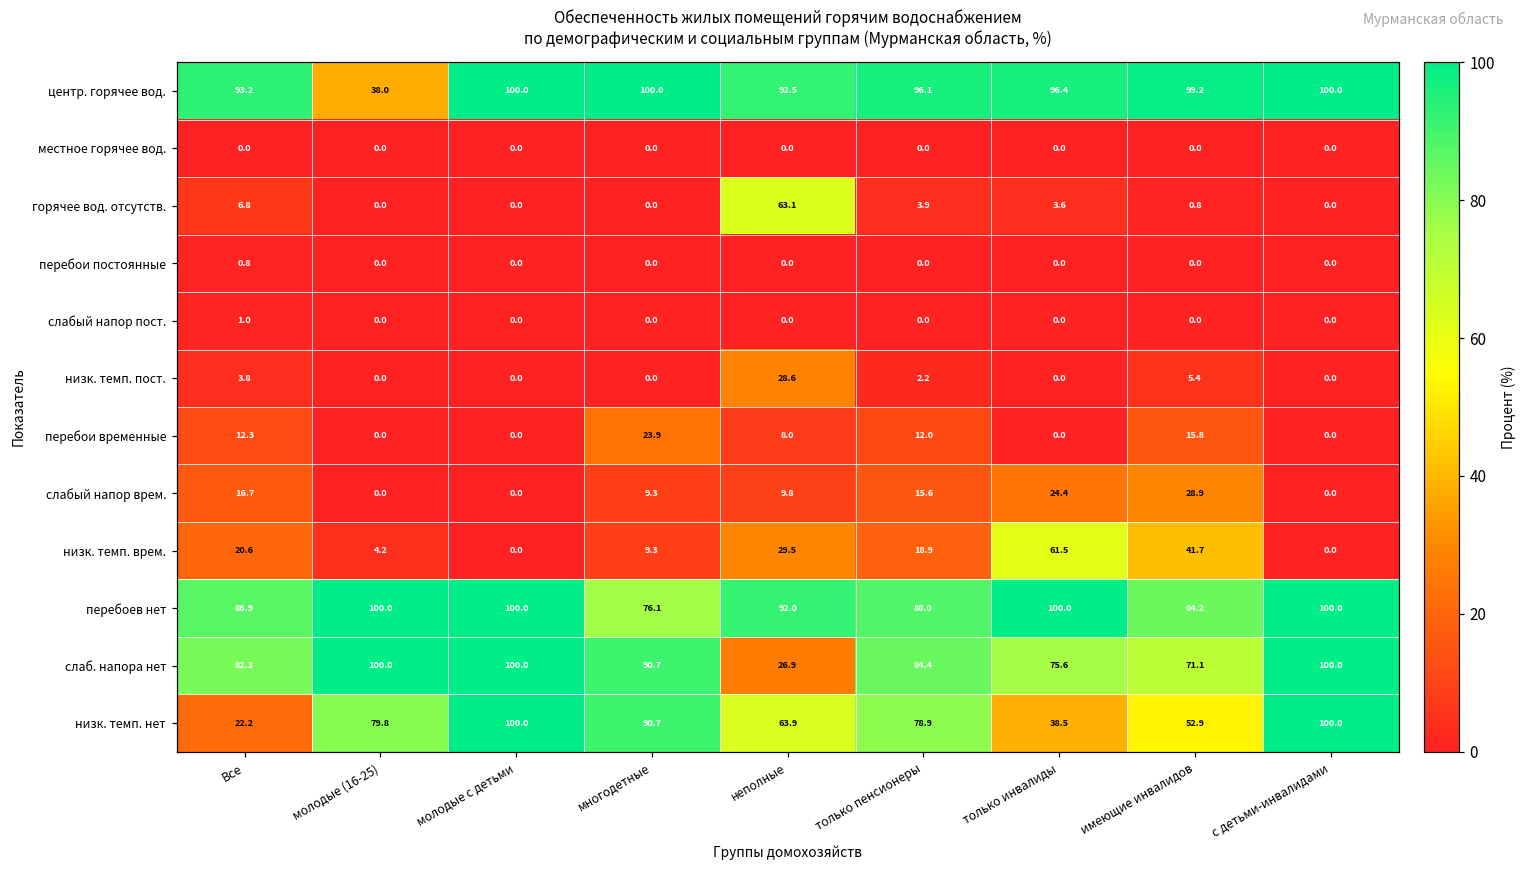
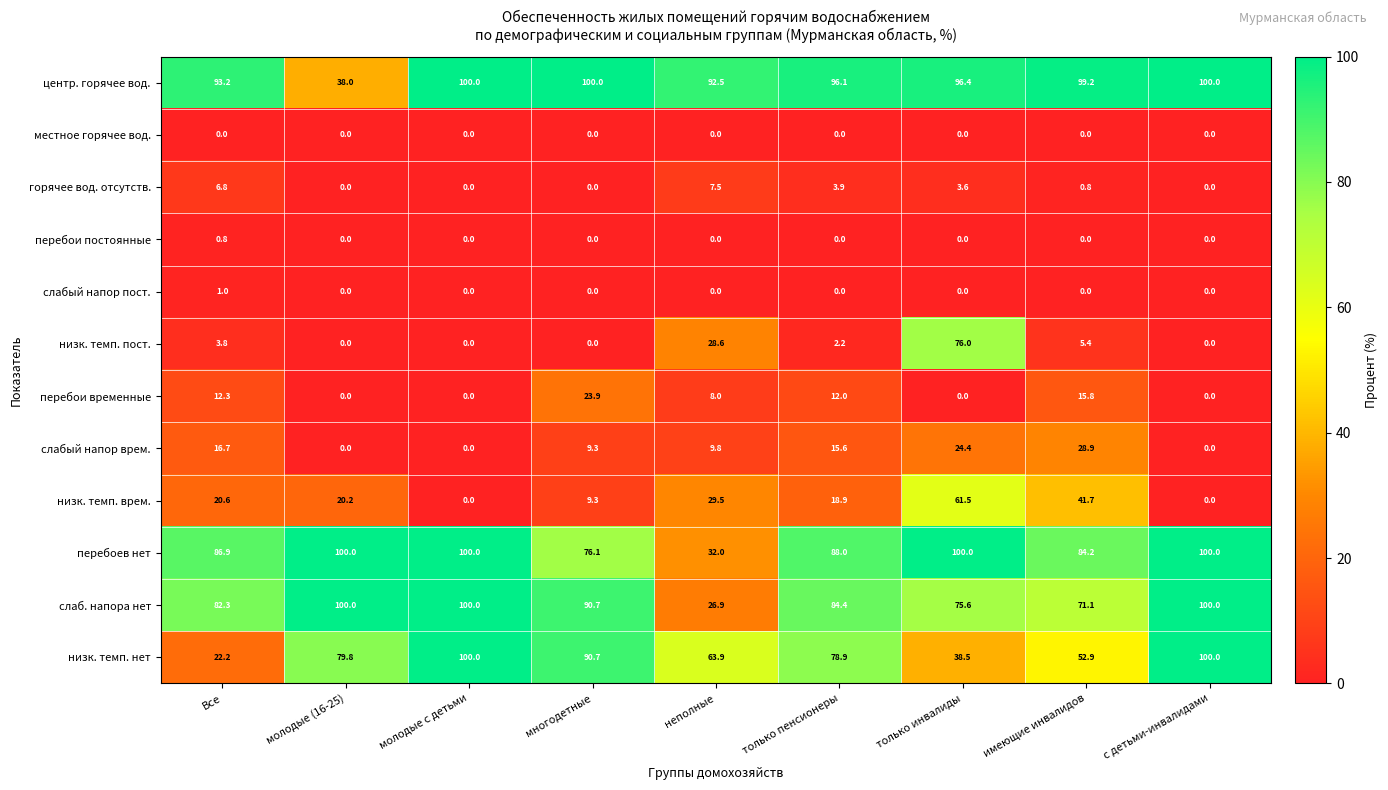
  {
    "центр. горячее вод.": {
      "Все": 93.2,
      "молодые (16-25)": 38.0,
      "молодые с детьми": 100.0,
      "многодетные": 100.0,
      "неполные": 92.5,
      "только пенсионеры": 96.1,
      "только инвалиды": 96.4,
      "имеющие инвалидов": 99.2,
      "с детьми-инвалидами": 100.0
    },
    "местное горячее вод.": {
      "Все": 0.0,
      "молодые (16-25)": 0.0,
      "молодые с детьми": 0.0,
      "многодетные": 0.0,
      "неполные": 0.0,
      "только пенсионеры": 0.0,
      "только инвалиды": 0.0,
      "имеющие инвалидов": 0.0,
      "с детьми-инвалидами": 0.0
    },
    "горячее вод. отсутств.": {
      "Все": 6.8,
      "молодые (16-25)": 0.0,
      "молодые с детьми": 0.0,
      "многодетные": 0.0,
-     "неполные": 63.1,
+     "неполные": 7.5,
      "только пенсионеры": 3.9,
      "только инвалиды": 3.6,
      "имеющие инвалидов": 0.8,
      "с детьми-инвалидами": 0.0
    },
    "перебои постоянные": {
      "Все": 0.8,
      "молодые (16-25)": 0.0,
      "молодые с детьми": 0.0,
      "многодетные": 0.0,
      "неполные": 0.0,
      "только пенсионеры": 0.0,
      "только инвалиды": 0.0,
      "имеющие инвалидов": 0.0,
      "с детьми-инвалидами": 0.0
    },
    "слабый напор пост.": {
      "Все": 1.0,
      "молодые (16-25)": 0.0,
      "молодые с детьми": 0.0,
      "многодетные": 0.0,
      "неполные": 0.0,
      "только пенсионеры": 0.0,
      "только инвалиды": 0.0,
      "имеющие инвалидов": 0.0,
      "с детьми-инвалидами": 0.0
    },
    "низк. темп. пост.": {
      "Все": 3.8,
      "молодые (16-25)": 0.0,
      "молодые с детьми": 0.0,
      "многодетные": 0.0,
      "неполные": 28.6,
      "только пенсионеры": 2.2,
-     "только инвалиды": 0.0,
+     "только инвалиды": 76.0,
      "имеющие инвалидов": 5.4,
      "с детьми-инвалидами": 0.0
    },
    "перебои временные": {
      "Все": 12.3,
      "молодые (16-25)": 0.0,
      "молодые с детьми": 0.0,
      "многодетные": 23.9,
      "неполные": 8.0,
      "только пенсионеры": 12.0,
      "только инвалиды": 0.0,
      "имеющие инвалидов": 15.8,
      "с детьми-инвалидами": 0.0
    },
    "слабый напор врем.": {
      "Все": 16.7,
      "молодые (16-25)": 0.0,
      "молодые с детьми": 0.0,
      "многодетные": 9.3,
      "неполные": 9.8,
      "только пенсионеры": 15.6,
      "только инвалиды": 24.4,
      "имеющие инвалидов": 28.9,
      "с детьми-инвалидами": 0.0
    },
    "низк. темп. врем.": {
      "Все": 20.6,
-     "молодые (16-25)": 4.2,
+     "молодые (16-25)": 20.2,
      "молодые с детьми": 0.0,
      "многодетные": 9.3,
      "неполные": 29.5,
      "только пенсионеры": 18.9,
      "только инвалиды": 61.5,
      "имеющие инвалидов": 41.7,
      "с детьми-инвалидами": 0.0
    },
    "перебоев нет": {
      "Все": 86.9,
      "молодые (16-25)": 100.0,
      "молодые с детьми": 100.0,
      "многодетные": 76.1,
-     "неполные": 92.0,
+     "неполные": 32.0,
      "только пенсионеры": 88.0,
      "только инвалиды": 100.0,
      "имеющие инвалидов": 84.2,
      "с детьми-инвалидами": 100.0
    },
    "слаб. напора нет": {
      "Все": 82.3,
      "молодые (16-25)": 100.0,
      "молодые с детьми": 100.0,
      "многодетные": 90.7,
      "неполные": 26.9,
      "только пенсионеры": 84.4,
      "только инвалиды": 75.6,
      "имеющие инвалидов": 71.1,
      "с детьми-инвалидами": 100.0
    },
    "низк. темп. нет": {
      "Все": 22.2,
      "молодые (16-25)": 79.8,
      "молодые с детьми": 100.0,
      "многодетные": 90.7,
      "неполные": 63.9,
      "только пенсионеры": 78.9,
      "только инвалиды": 38.5,
      "имеющие инвалидов": 52.9,
      "с детьми-инвалидами": 100.0
    }
  }
